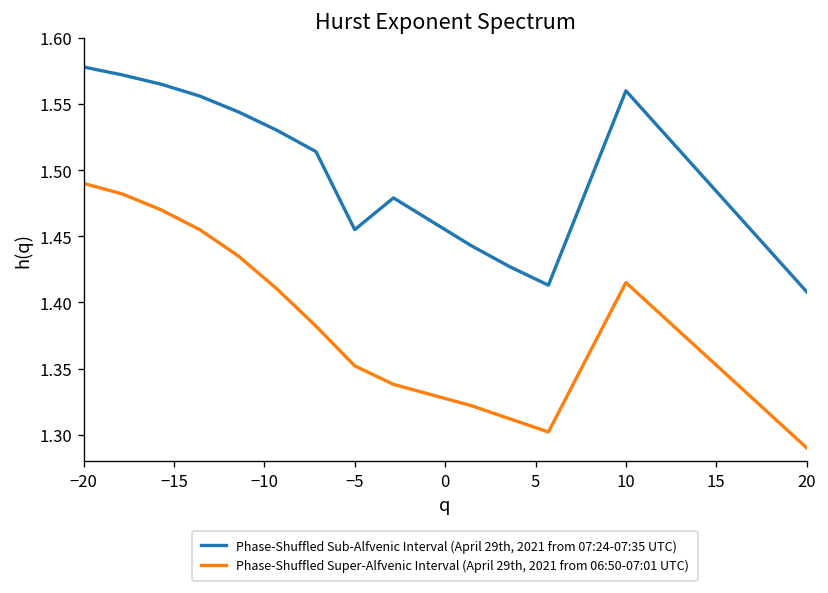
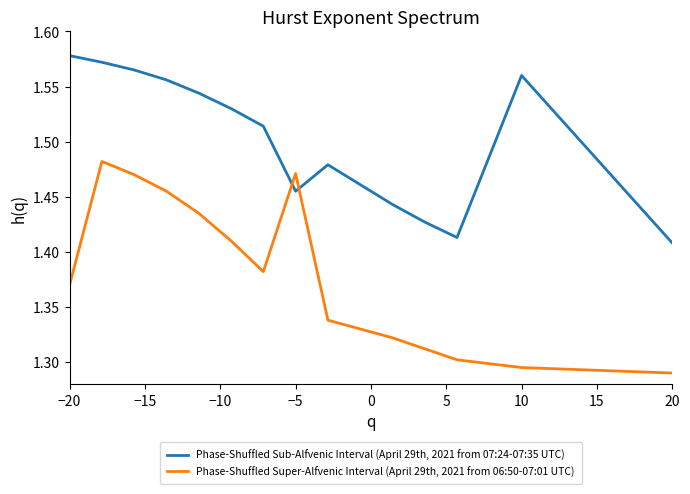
  {
    "Phase-Shuffled Sub-Alfvenic Interval (April 29th, 2021 from 07:24-07:35 UTC)": {
      "−20": 1.578,
      "−5": 1.455,
      "10": 1.560,
      "20": 1.408
    },
    "Phase-Shuffled Super-Alfvenic Interval (April 29th, 2021 from 06:50-07:01 UTC)": {
-     "−20": 1.49,
-     "−5": 1.352,
-     "10": 1.415,
+     "−20": 1.37,
+     "−5": 1.471,
+     "10": 1.295,
      "20": 1.290
    }
  }
